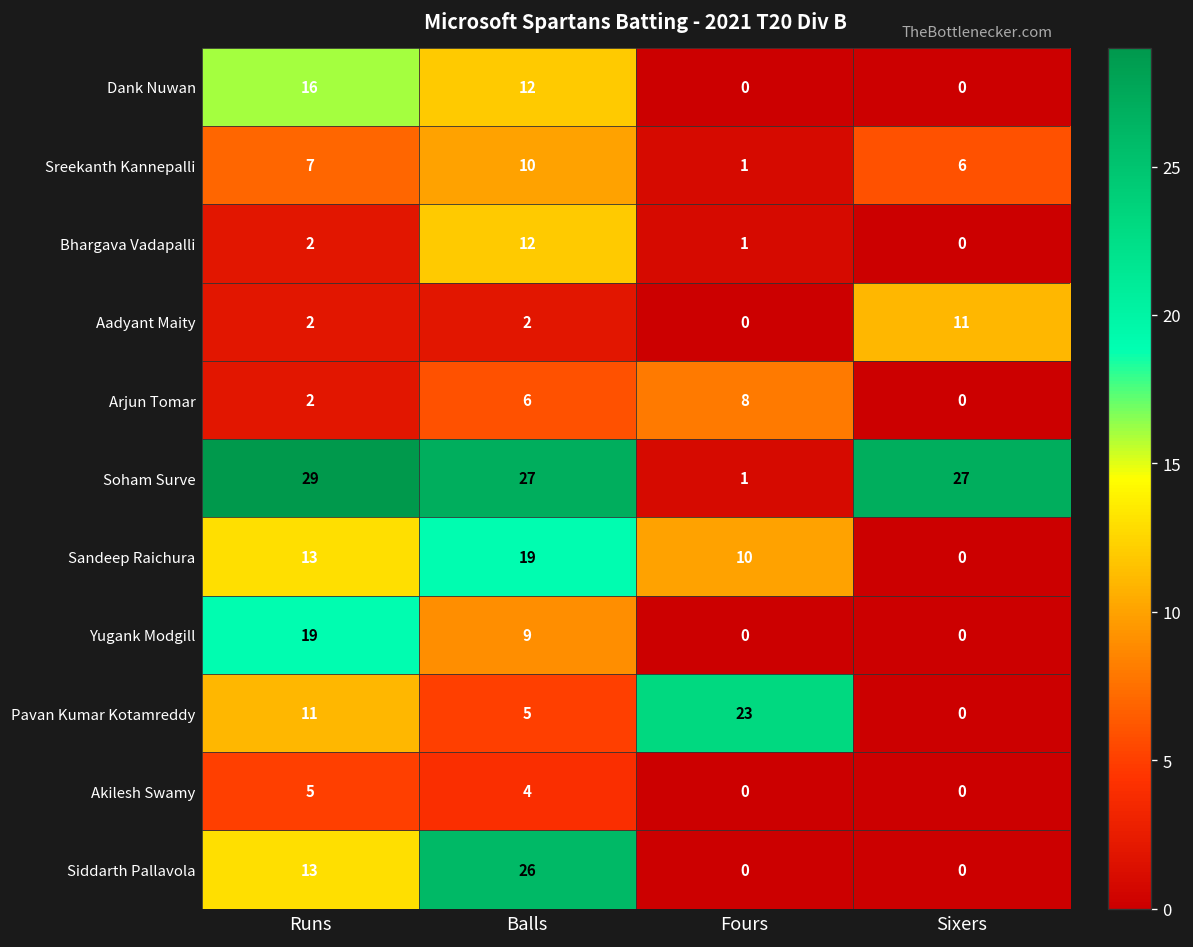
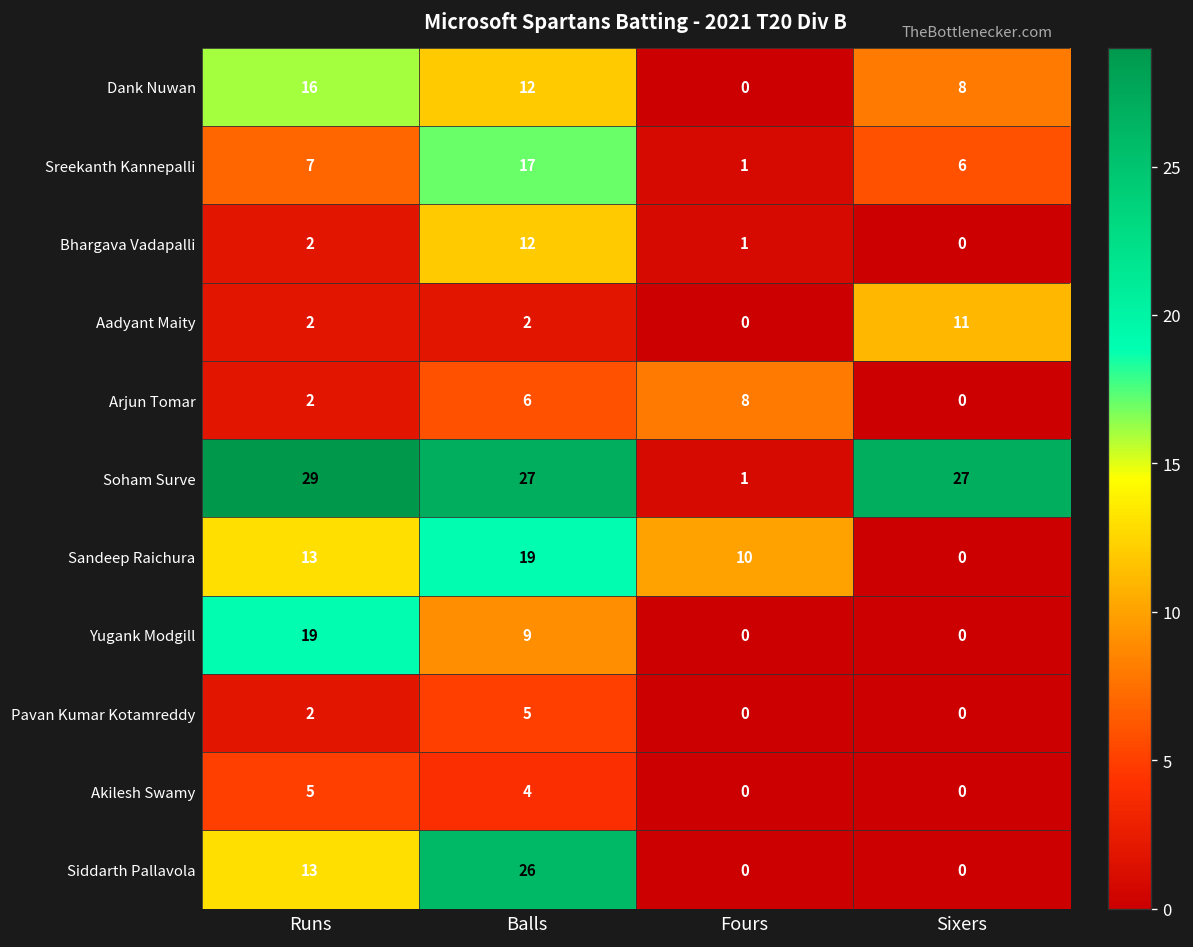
  {
    "Dank Nuwan": {
      "Runs": 16,
      "Balls": 12,
      "Fours": 0,
-     "Sixers": 0
+     "Sixers": 8
    },
    "Sreekanth Kannepalli": {
      "Runs": 7,
-     "Balls": 10,
+     "Balls": 17,
      "Fours": 1,
      "Sixers": 6
    },
    "Bhargava Vadapalli": {
      "Runs": 2,
      "Balls": 12,
      "Fours": 1,
      "Sixers": 0
    },
    "Aadyant Maity": {
      "Runs": 2,
      "Balls": 2,
      "Fours": 0,
      "Sixers": 11
    },
    "Arjun Tomar": {
      "Runs": 2,
      "Balls": 6,
      "Fours": 8,
      "Sixers": 0
    },
    "Soham Surve": {
      "Runs": 29,
      "Balls": 27,
      "Fours": 1,
      "Sixers": 27
    },
    "Sandeep Raichura": {
      "Runs": 13,
      "Balls": 19,
      "Fours": 10,
      "Sixers": 0
    },
    "Yugank Modgill": {
      "Runs": 19,
      "Balls": 9,
      "Fours": 0,
      "Sixers": 0
    },
    "Pavan Kumar Kotamreddy": {
-     "Runs": 11,
+     "Runs": 2,
      "Balls": 5,
-     "Fours": 23,
+     "Fours": 0,
      "Sixers": 0
    },
    "Akilesh Swamy": {
      "Runs": 5,
      "Balls": 4,
      "Fours": 0,
      "Sixers": 0
    },
    "Siddarth Pallavola": {
      "Runs": 13,
      "Balls": 26,
      "Fours": 0,
      "Sixers": 0
    }
  }
